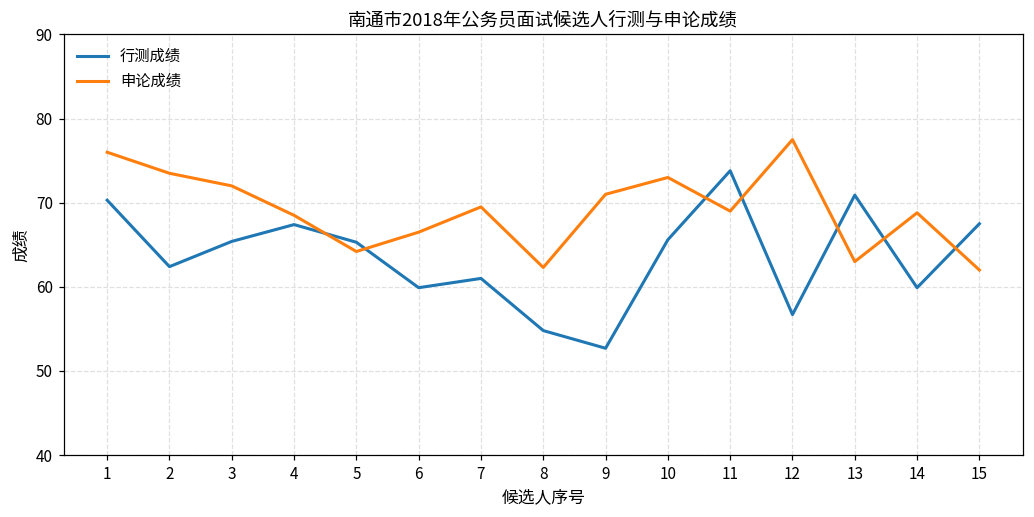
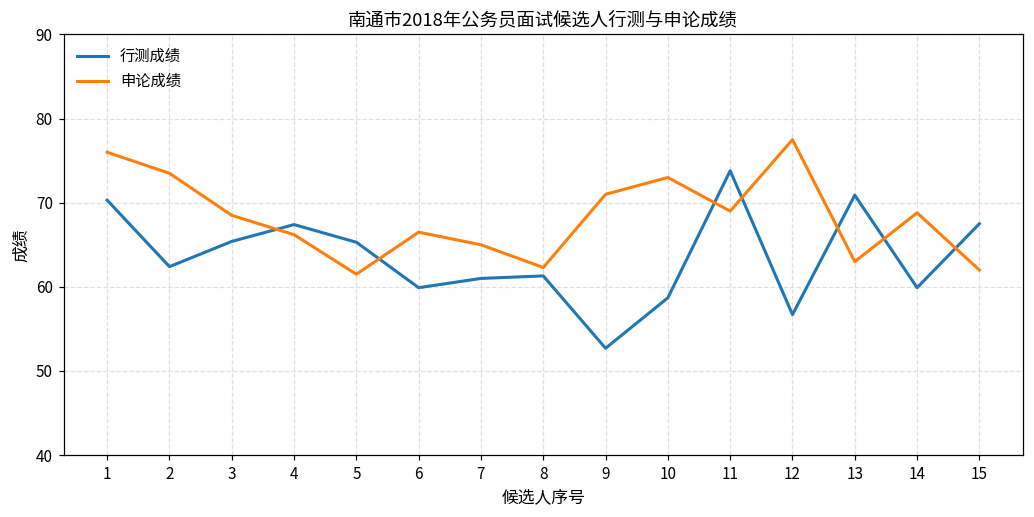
  {
    "行测成绩": {
      "1": 70,
      "2": 62,
      "3": 65,
      "4": 67,
      "5": 65,
      "6": 60,
      "7": 61,
-     "8": 55,
+     "8": 61,
      "9": 53,
-     "10": 66,
+     "10": 59,
      "11": 74,
      "12": 57,
      "13": 71,
      "14": 60,
      "15": 68
    },
    "申论成绩": {
      "1": 76,
      "2": 74,
-     "3": 72,
-     "4": 69,
-     "5": 64,
+     "3": 69,
+     "4": 66,
+     "5": 62,
      "6": 67,
-     "7": 70,
+     "7": 65,
      "8": 62,
      "9": 71,
      "10": 73,
      "11": 69,
      "12": 78,
      "13": 63,
      "14": 69,
      "15": 62
    }
  }
